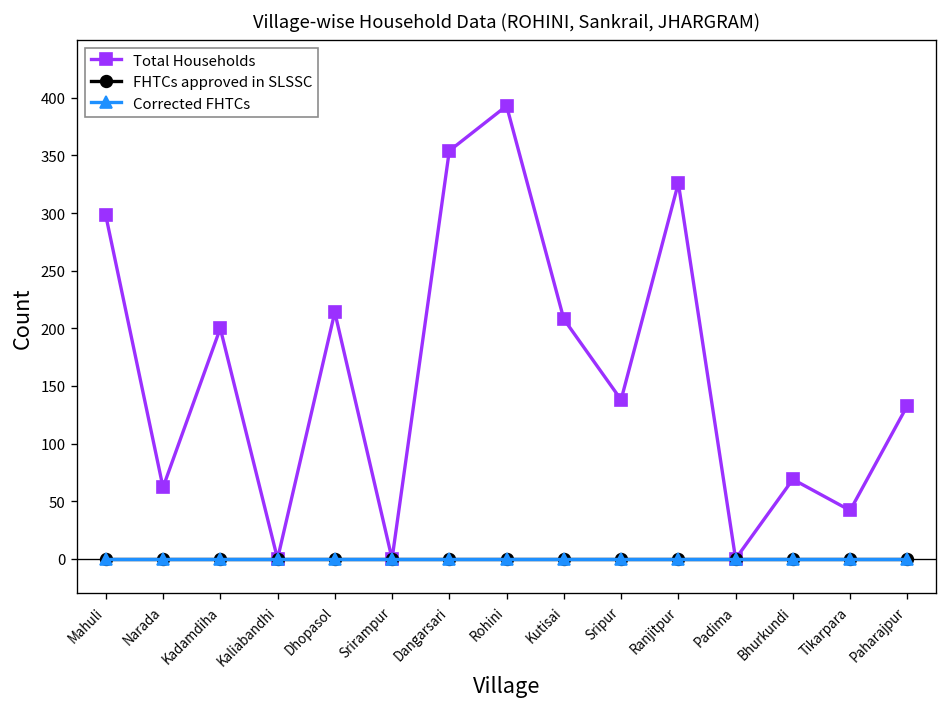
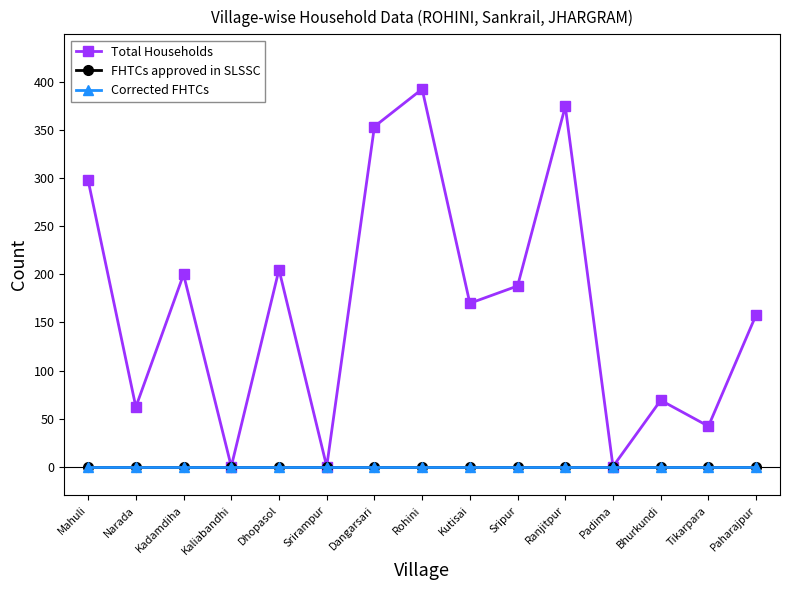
  {
    "Total Households": {
      "Mahuli": 300,
      "Narada": 60,
      "Kadamdiha": 200,
-     "Dhopasol": 214,
+     "Dhopasol": 205,
      "Dangarsari": 350,
      "Rohini": 390,
-     "Kutisai": 210,
-     "Sripur": 140,
-     "Ranjitpur": 330,
+     "Kutisai": 170,
+     "Sripur": 190,
+     "Ranjitpur": 380,
      "Bhurkundi": 70,
      "Tikarpara": 40,
-     "Paharajpur": 130
+     "Paharajpur": 160
    },
    "Corrected FHTCs": {
      "Mahuli": 0,
      "Narada": 0,
      "Kadamdiha": 0,
      "Dhopasol": 0,
      "Dangarsari": 0,
      "Rohini": 0,
      "Kutisai": 0,
      "Sripur": 0,
      "Ranjitpur": 0,
      "Bhurkundi": 0,
      "Tikarpara": 0,
      "Paharajpur": 0
    }
  }
